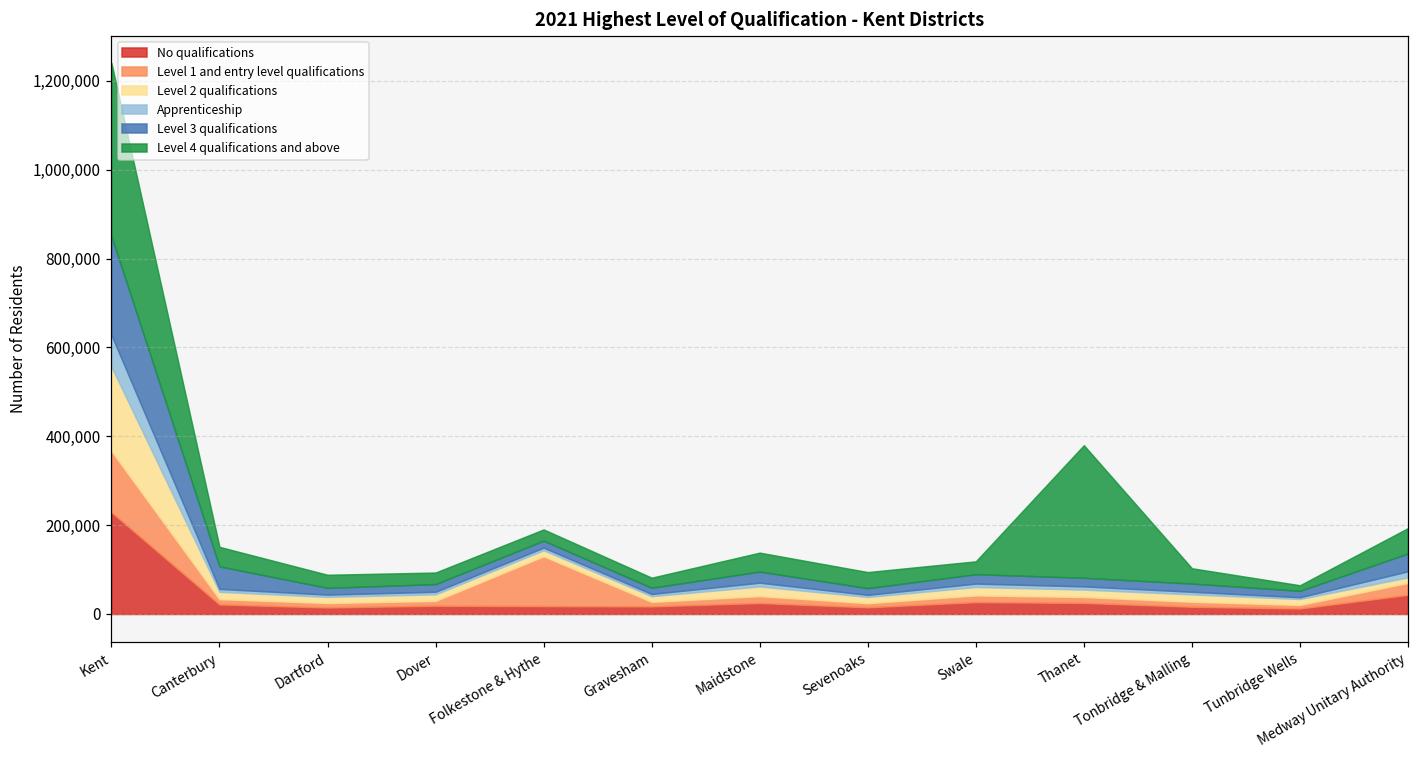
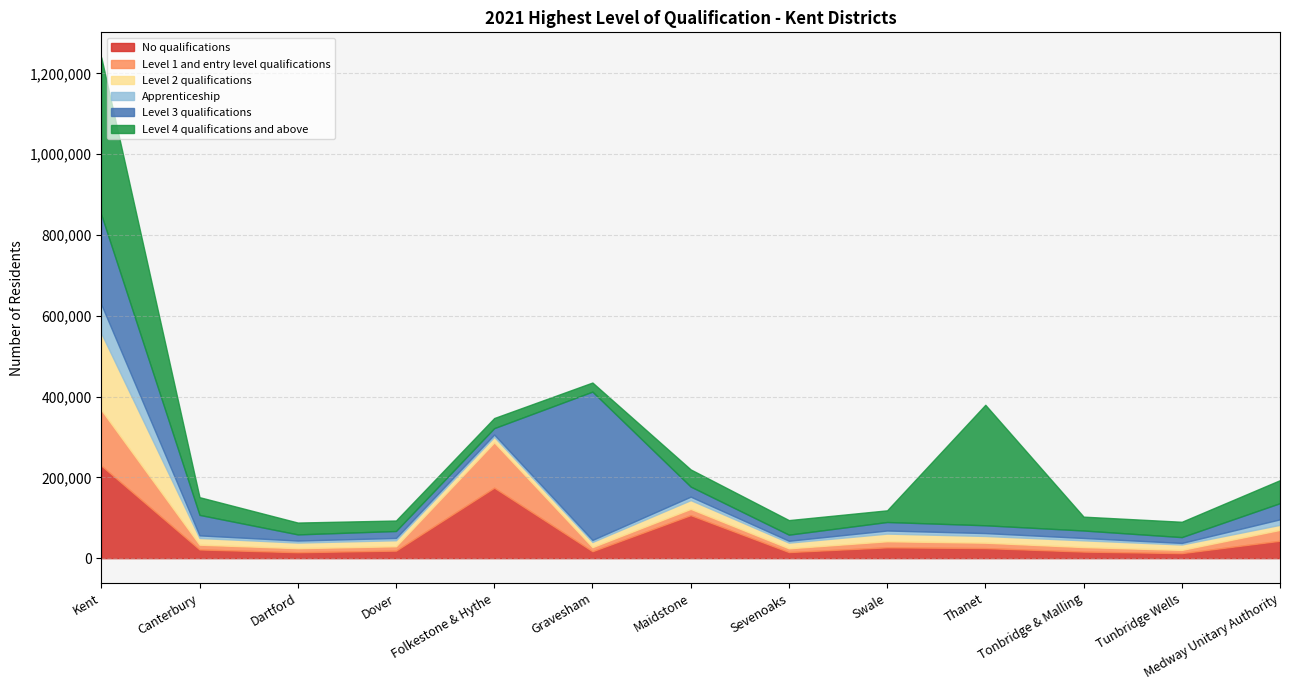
  {
    "No qualifications": {
      "Kent": "230,000",
      "Canterbury": "20,000",
      "Dartford": "10,000",
      "Dover": "20,000",
-     "Folkestone & Hythe": "20,000",
+     "Folkestone & Hythe": "170,000",
      "Gravesham": "20,000",
-     "Maidstone": "20,000",
+     "Maidstone": "110,000",
      "Sevenoaks": "20,000",
      "Swale": "30,000",
      "Thanet": "20,000",
      "Tonbridge & Malling": "20,000",
      "Tunbridge Wells": "10,000",
      "Medway Unitary Authority": "40,000"
    },
    "Level 1 and entry level qualifications": {
      "Kent": "140,000",
      "Canterbury": "10,000",
      "Dartford": "10,000",
      "Dover": "10,000",
      "Folkestone & Hythe": "110,000",
      "Gravesham": "10,000",
      "Maidstone": "20,000",
      "Sevenoaks": "10,000",
      "Swale": "20,000",
      "Thanet": "10,000",
      "Tonbridge & Malling": "10,000",
      "Tunbridge Wells": "10,000",
      "Medway Unitary Authority": "30,000"
    },
    "Level 2 qualifications": {
      "Kent": "190,000",
      "Canterbury": "20,000",
      "Maidstone": "20,000",
      "Swale": "20,000",
      "Thanet": "20,000",
      "Medway Unitary Authority": "10,000"
    },
    "Apprenticeship": {
      "Kent": "70,000",
      "Canterbury": "10,000",
      "Maidstone": "10,000",
      "Swale": "10,000",
      "Thanet": "10,000",
      "Medway Unitary Authority": "10,000"
    },
    "Level 3 qualifications": {
      "Kent": "220,000",
      "Canterbury": "50,000",
      "Dartford": "20,000",
      "Dover": "20,000",
      "Folkestone & Hythe": "20,000",
-     "Gravesham": "10,000",
+     "Gravesham": "370,000",
      "Maidstone": "20,000",
      "Sevenoaks": "20,000",
      "Swale": "20,000",
      "Thanet": "20,000",
      "Tonbridge & Malling": "20,000",
      "Tunbridge Wells": "10,000",
      "Medway Unitary Authority": "40,000"
    },
    "Level 4 qualifications and above": {
      "Kent": "390,000",
      "Canterbury": "40,000",
      "Dartford": "30,000",
      "Dover": "30,000",
      "Folkestone & Hythe": "30,000",
      "Gravesham": "20,000",
      "Maidstone": "40,000",
      "Sevenoaks": "40,000",
      "Swale": "30,000",
      "Thanet": "300,000",
      "Tonbridge & Malling": "30,000",
-     "Tunbridge Wells": "10,000",
+     "Tunbridge Wells": "40,000",
      "Medway Unitary Authority": "60,000"
    }
  }
